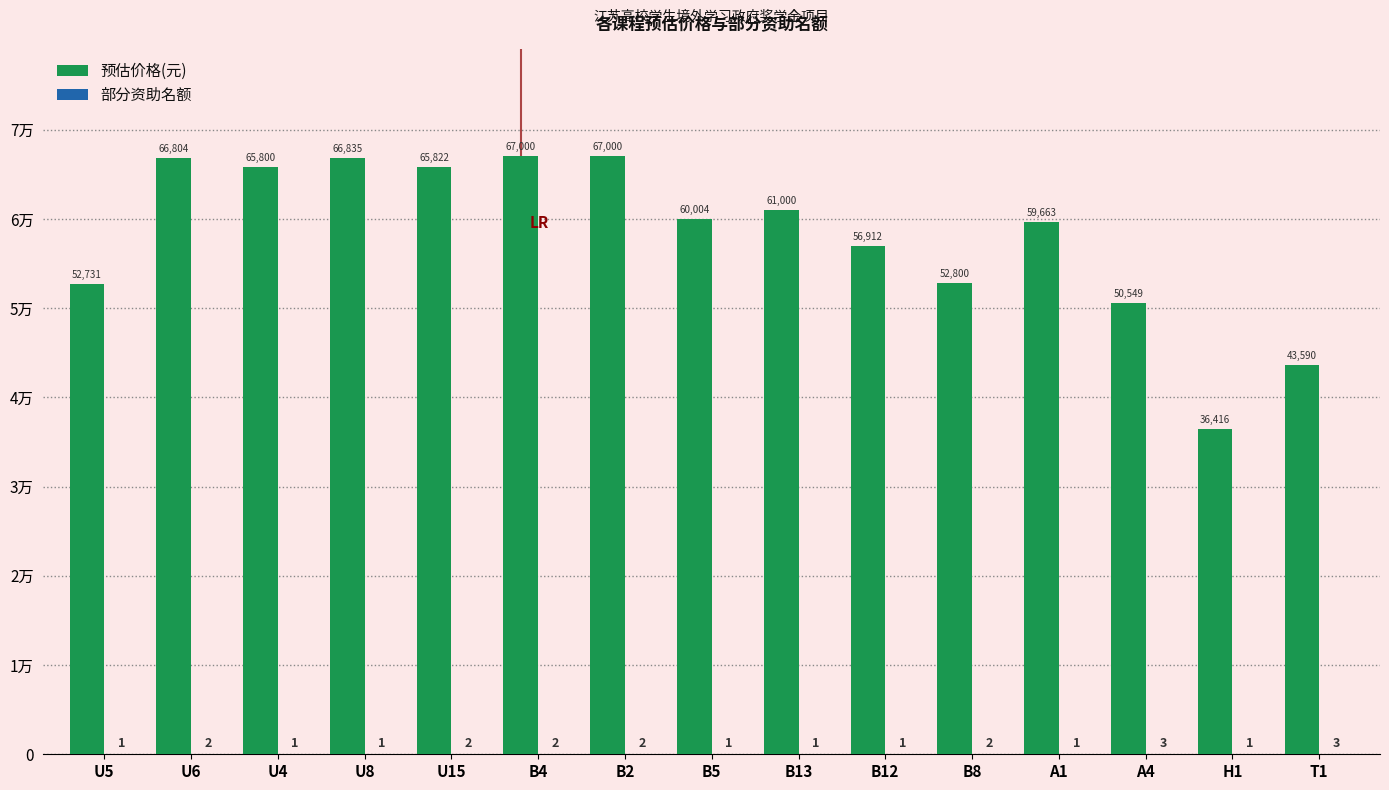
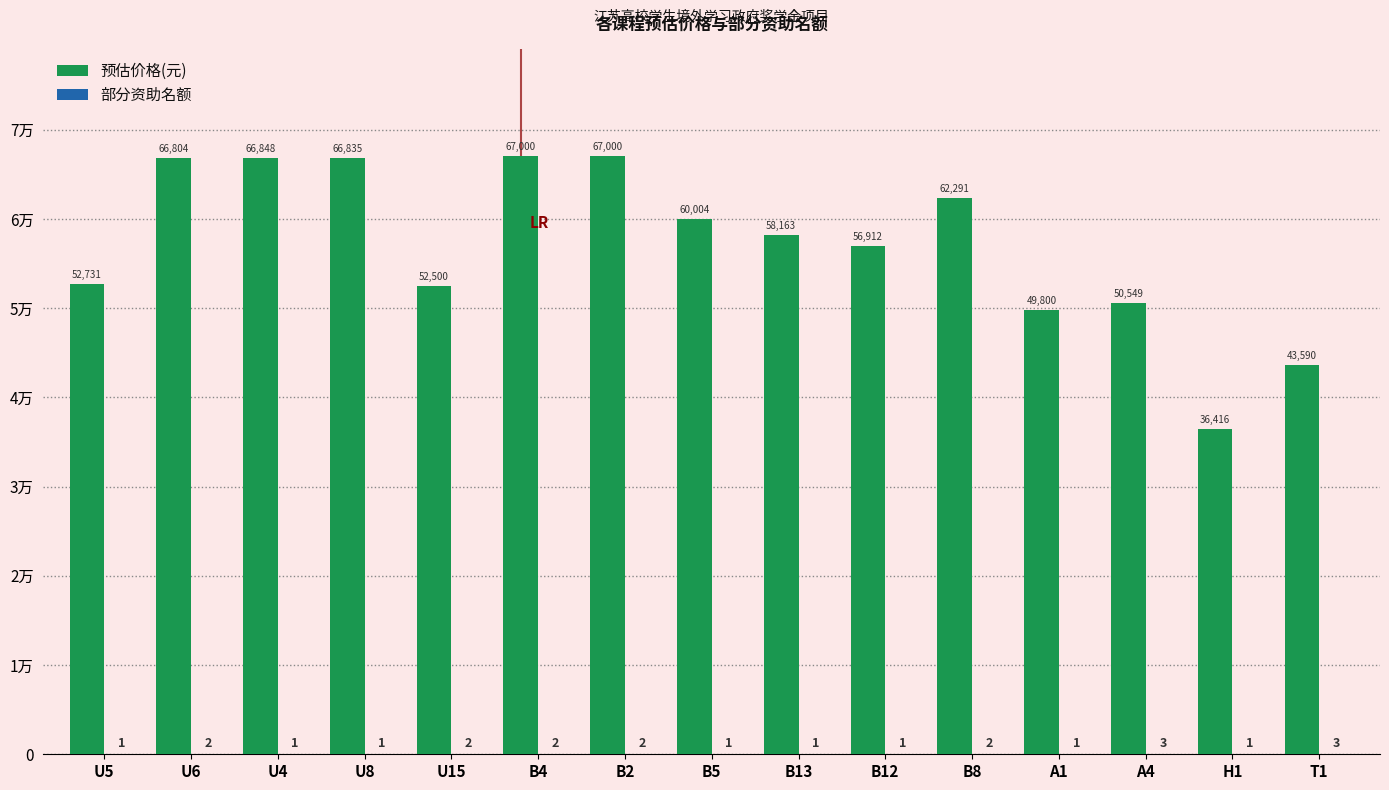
  {
    "预估价格(元)": {
      "U5": "52,731",
      "U6": "66,804",
-     "U4": "65,800",
+     "U4": "66,848",
      "U8": "66,835",
-     "U15": "65,822",
+     "U15": "52,500",
      "B4": "67,000",
      "B2": "67,000",
      "B5": "60,004",
-     "B13": "61,000",
+     "B13": "58,163",
      "B12": "56,912",
-     "B8": "52,800",
-     "A1": "59,663",
+     "B8": "62,291",
+     "A1": "49,800",
      "A4": "50,549",
      "H1": "36,416",
      "T1": "43,590"
    },
    "部分资助名额": {
      "U5": "1",
      "U6": "2",
      "U4": "1",
      "U8": "1",
      "U15": "2",
      "B4": "2",
      "B2": "2",
      "B5": "1",
      "B13": "1",
      "B12": "1",
      "B8": "2",
      "A1": "1",
      "A4": "3",
      "H1": "1",
      "T1": "3"
    }
  }
